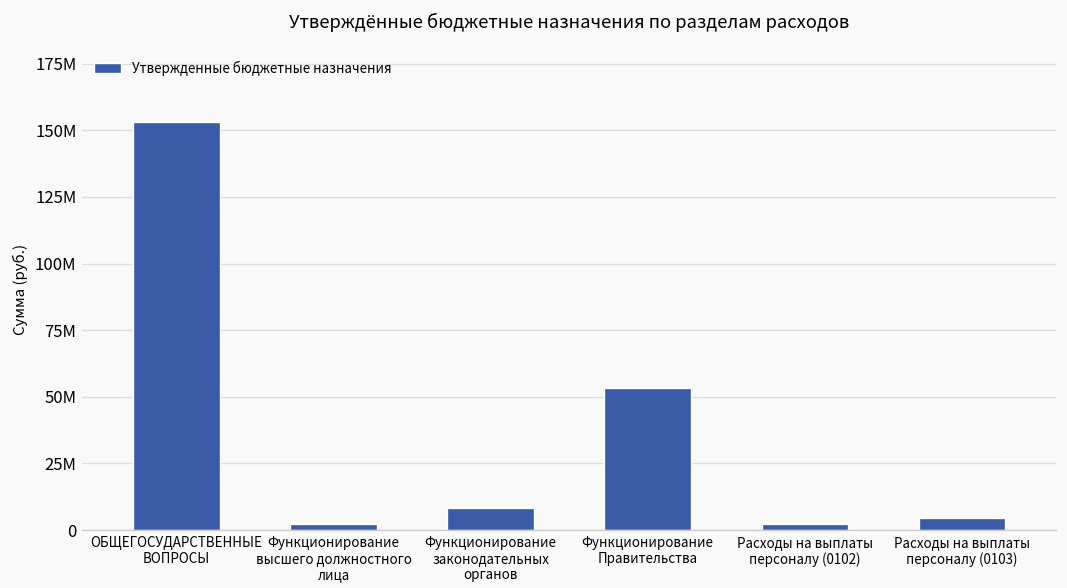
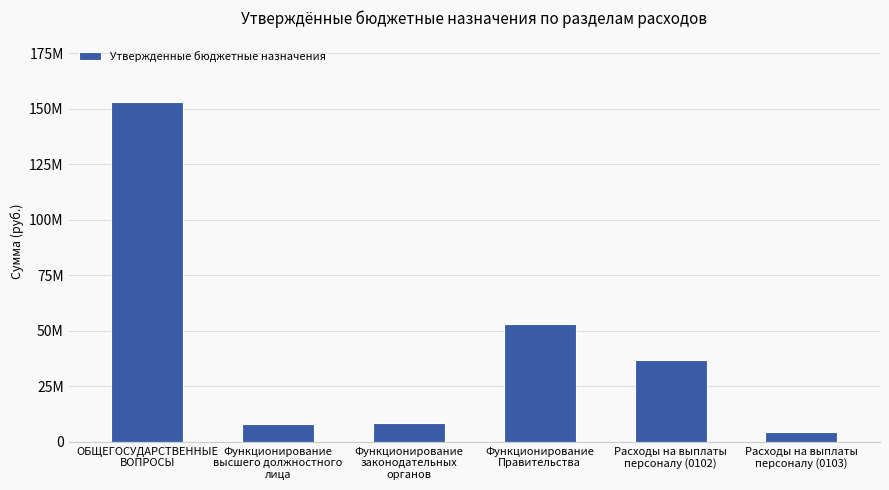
  {
    "ОБЩЕГОСУДАРСТВЕННЫЕ ВОПРОСЫ": 153000000,
-   "Функционирование высшего должностного лица": 2000000,
+   "Функционирование высшего должностного лица": 8000000,
    "Функционирование законодательных органов": 8000000,
    "Функционирование Правительства": 53000000,
-   "Расходы на выплаты персоналу (0102)": 2000000,
+   "Расходы на выплаты персоналу (0102)": 37000000,
    "Расходы на выплаты персоналу (0103)": 5000000
  }
